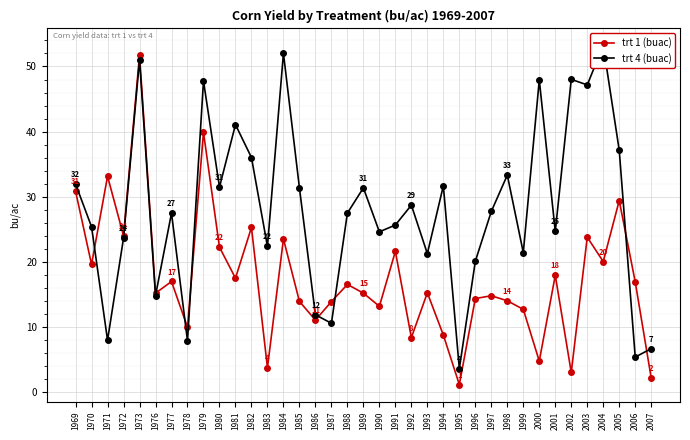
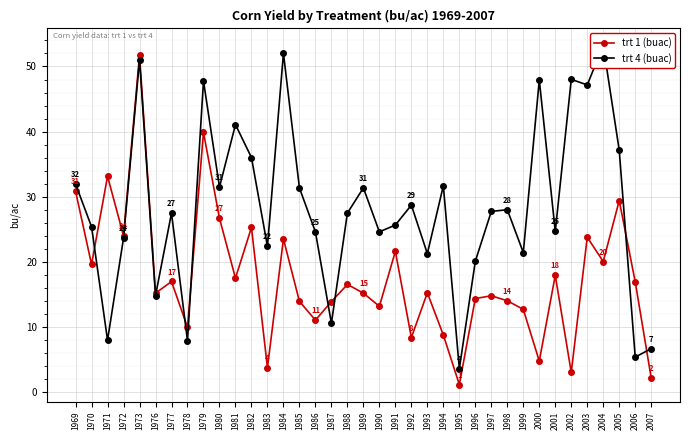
  {
    "trt 1 (buac)": {
      "1977": 17,
-     "1980": 22,
+     "1980": 27,
      "1983": 4,
      "1986": 11,
      "1989": 15,
      "1992": 8,
      "1998": 14,
      "2001": 18,
      "2004": 20,
      "2007": 2
    },
    "trt 4 (buac)": {
      "1977": 27,
      "1980": 31,
      "1983": 22,
-     "1986": 12,
+     "1986": 25,
      "1989": 31,
      "1992": 29,
-     "1998": 33,
+     "1998": 28,
      "2001": 25,
      "2007": 7
    }
  }
